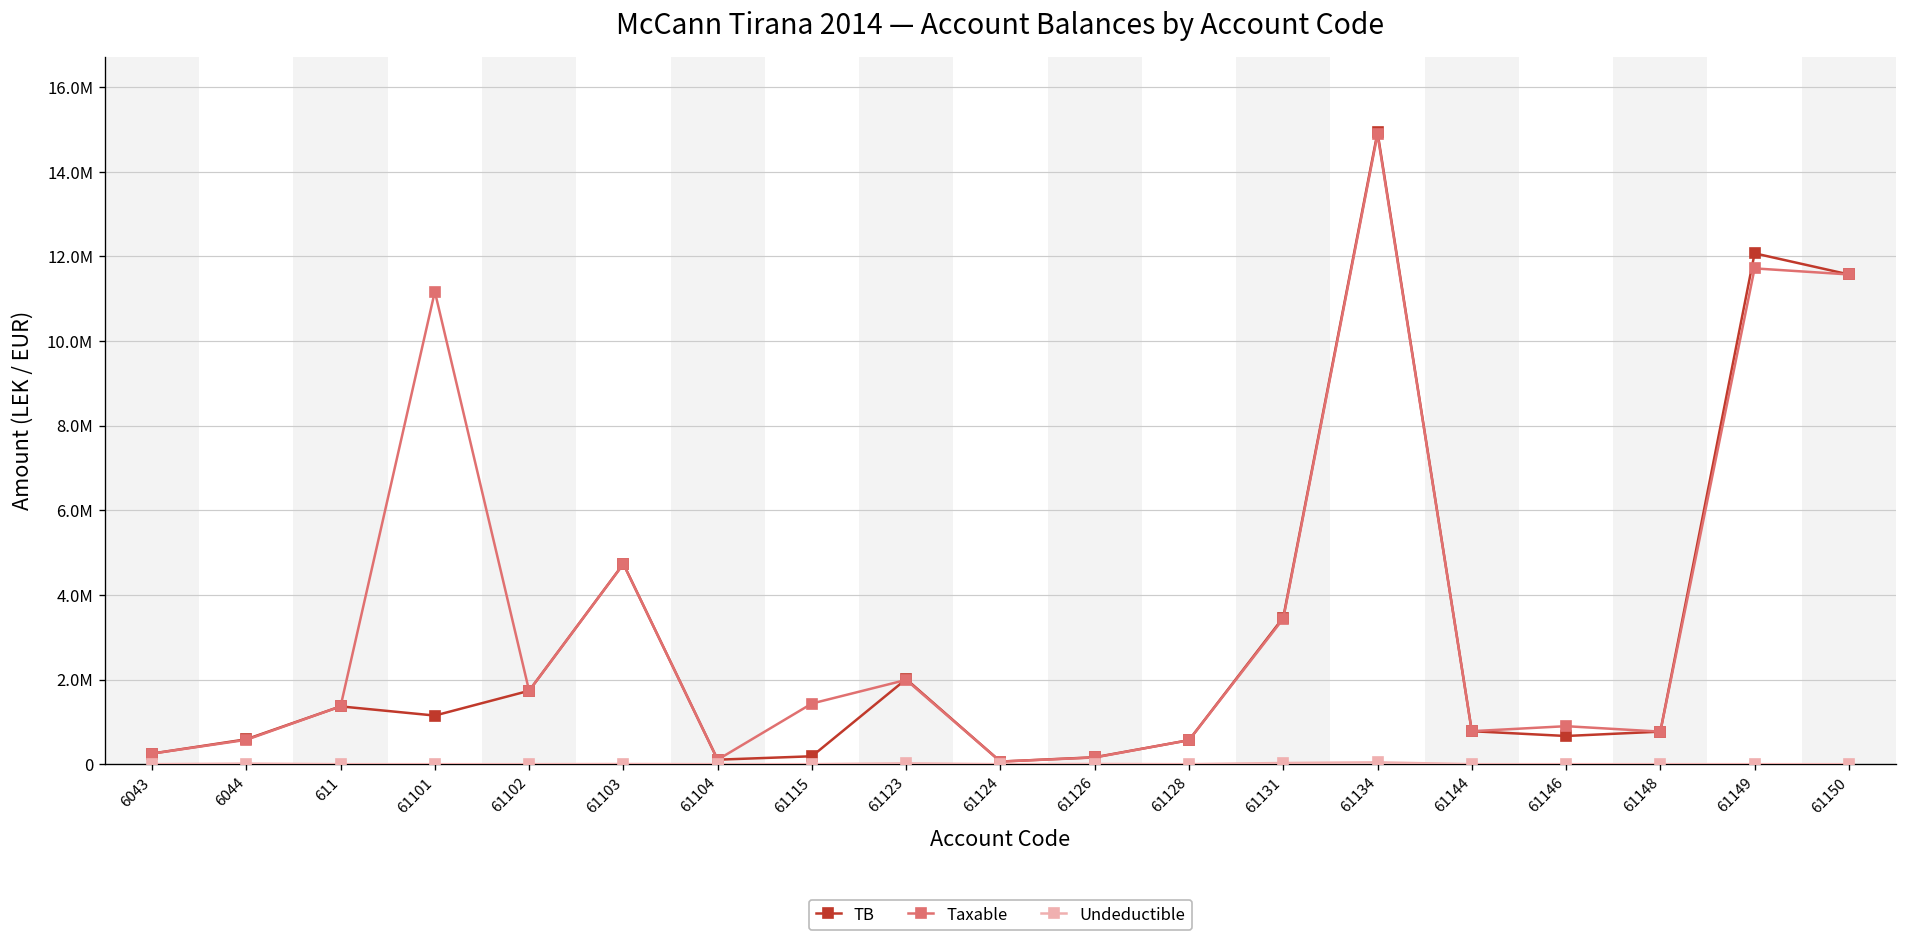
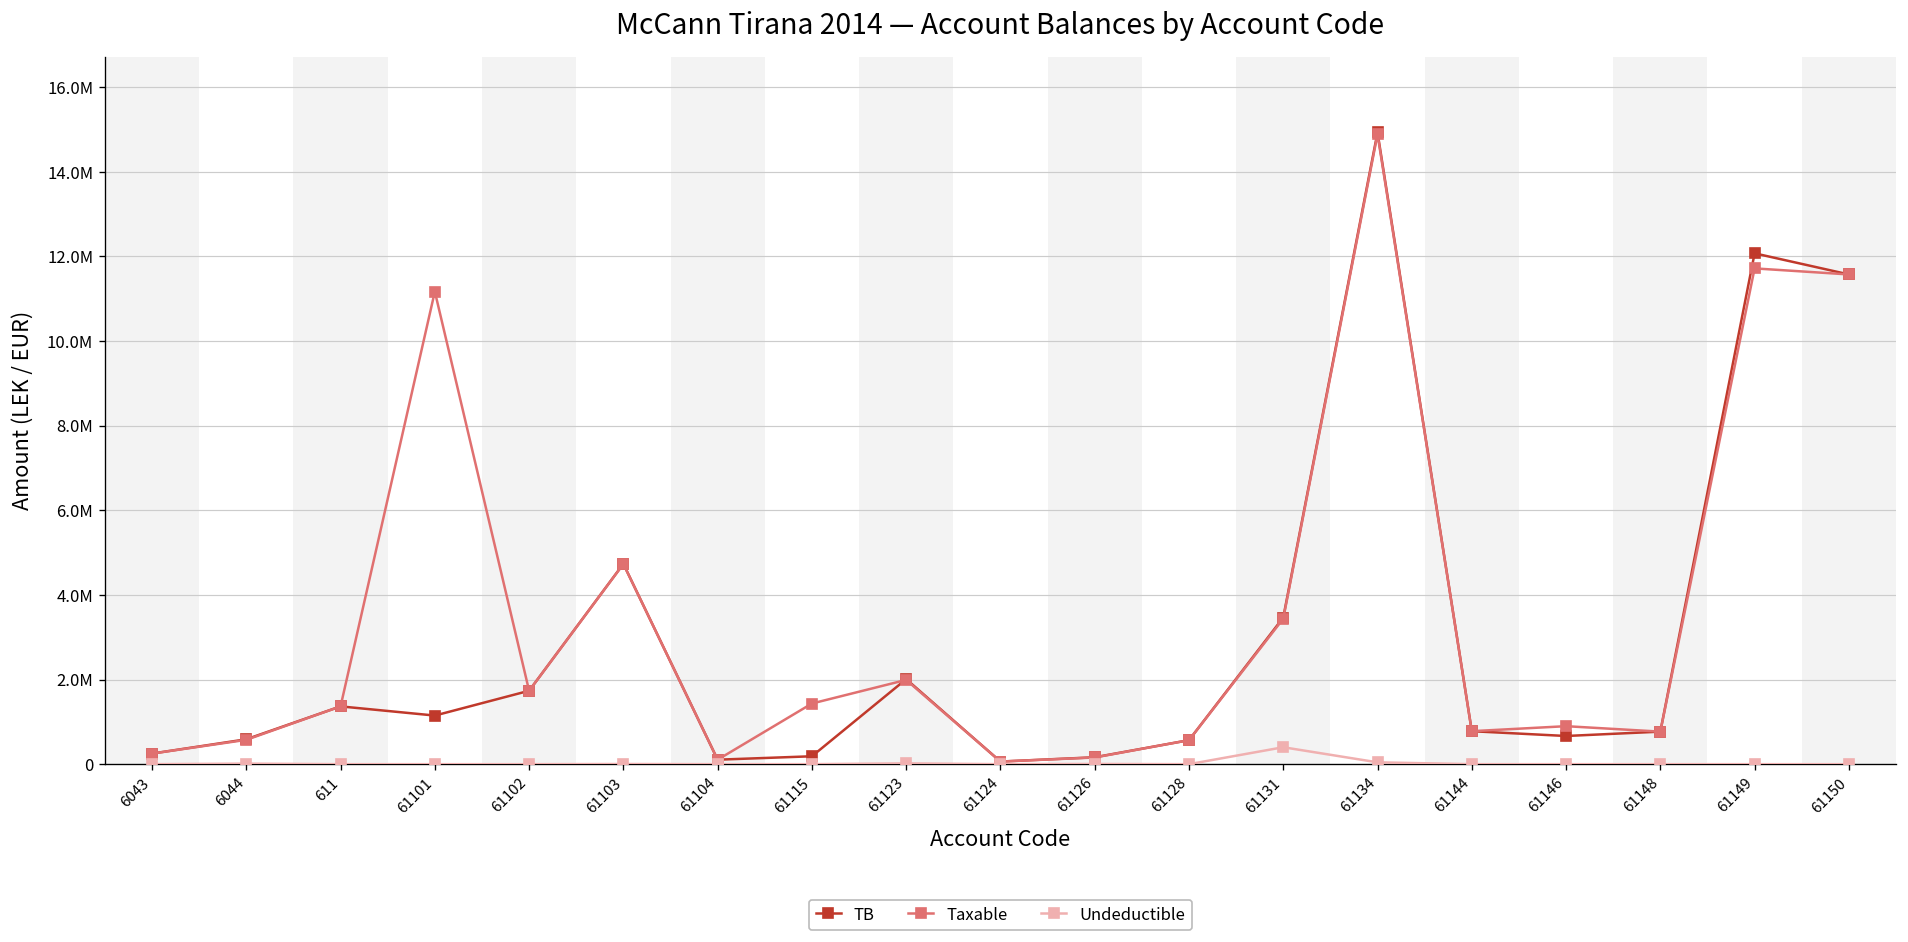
  {
    "TB": {
      "61101": 1100000,
      "61115": 200000,
      "61146": 700000,
      "61149": 12100000
    },
    "Taxable": {
      "61101": 11200000,
      "61115": 1400000,
      "61146": 900000,
      "61149": 11700000
    },
    "Undeductible": {
      "6043": 0,
      "6044": 0,
      "611": 0,
      "61101": 0,
      "61102": 0,
      "61103": 0,
      "61104": 0,
      "61115": 0,
      "61123": 0,
      "61126": 0,
      "61128": 0,
-     "61131": 0,
+     "61131": 400000,
      "61134": 0,
      "61144": 0,
      "61146": 0,
      "61148": 0,
      "61149": 0,
      "61150": 0
    }
  }
